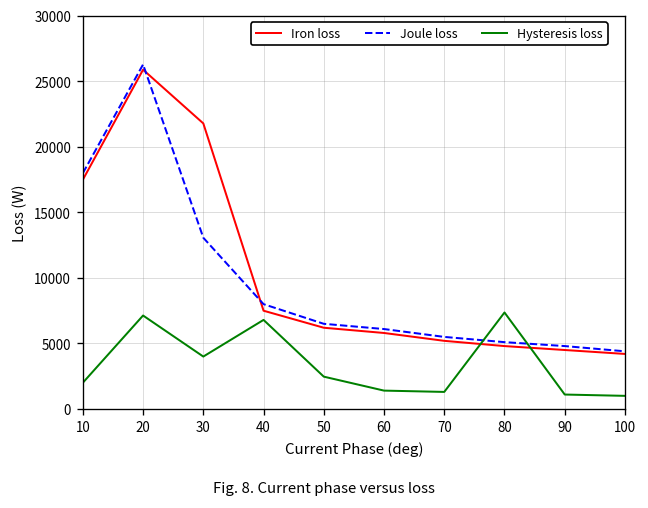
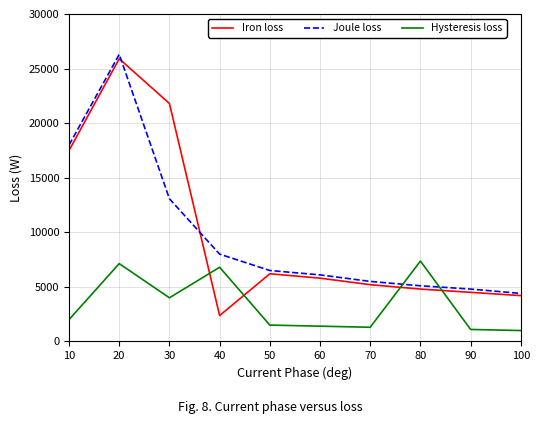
  {
    "Iron loss": {
      "10": 17500,
      "20": 25900,
      "30": 21800,
-     "40": 7500,
+     "40": 2400,
      "50": 6200,
      "60": 5800,
      "70": 5200,
      "80": 4800,
      "90": 4500
    },
    "Joule loss": {
      "10": 18000,
      "20": 26300,
      "30": 13100,
      "40": 8000,
      "50": 6500,
      "60": 6100,
      "70": 5500,
      "80": 5100,
      "90": 4800
    },
    "Hysteresis loss": {
      "10": 2000,
      "20": 7100,
      "30": 4000,
      "40": 6800,
-     "50": 2500,
+     "50": 1500,
      "60": 1400,
      "70": 1300,
      "80": 7400,
      "90": 1100,
      "100": 1000
    }
  }
